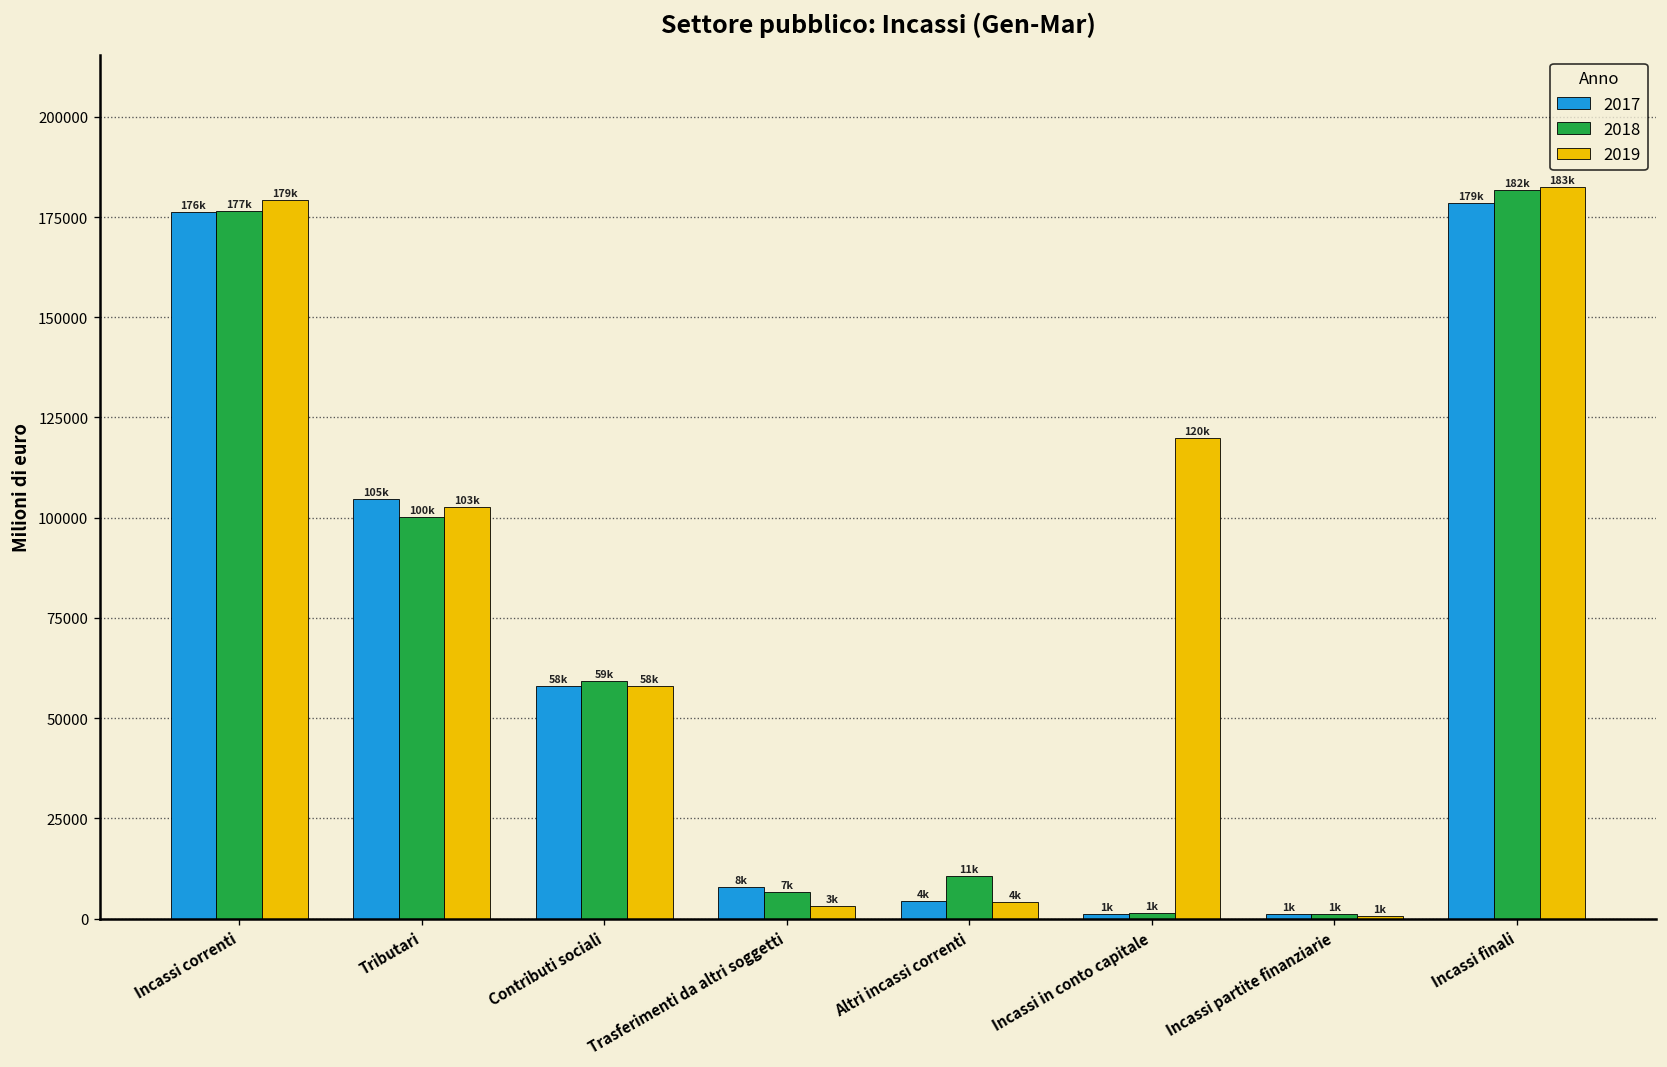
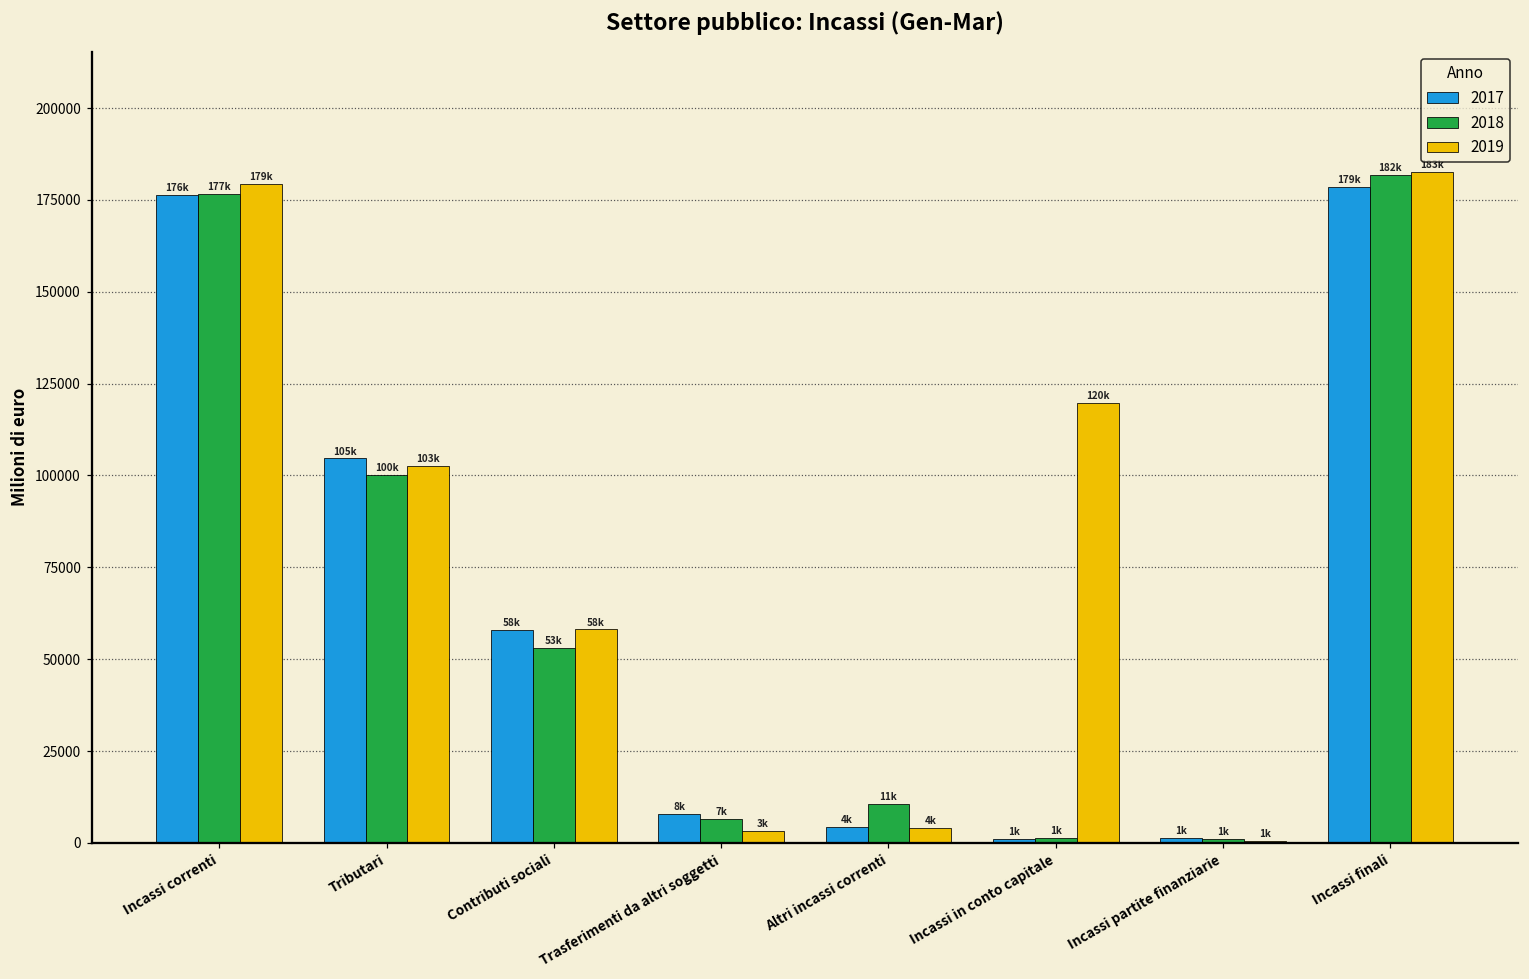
  {
    "2017": {
      "Incassi correnti": "176k",
      "Tributari": "105k",
      "Contributi sociali": "58k",
      "Trasferimenti da altri soggetti": "8k",
      "Altri incassi correnti": "4k",
      "Incassi in conto capitale": "1k",
      "Incassi partite finanziarie": "1k",
      "Incassi finali": "179k"
    },
    "2018": {
      "Incassi correnti": "177k",
      "Tributari": "100k",
-     "Contributi sociali": "59k",
+     "Contributi sociali": "53k",
      "Trasferimenti da altri soggetti": "7k",
      "Altri incassi correnti": "11k",
      "Incassi in conto capitale": "1k",
      "Incassi partite finanziarie": "1k",
      "Incassi finali": "182k"
    },
    "2019": {
      "Incassi correnti": "179k",
      "Tributari": "103k",
      "Contributi sociali": "58k",
      "Trasferimenti da altri soggetti": "3k",
      "Altri incassi correnti": "4k",
      "Incassi in conto capitale": "120k",
      "Incassi partite finanziarie": "1k",
      "Incassi finali": "183k"
    }
  }
